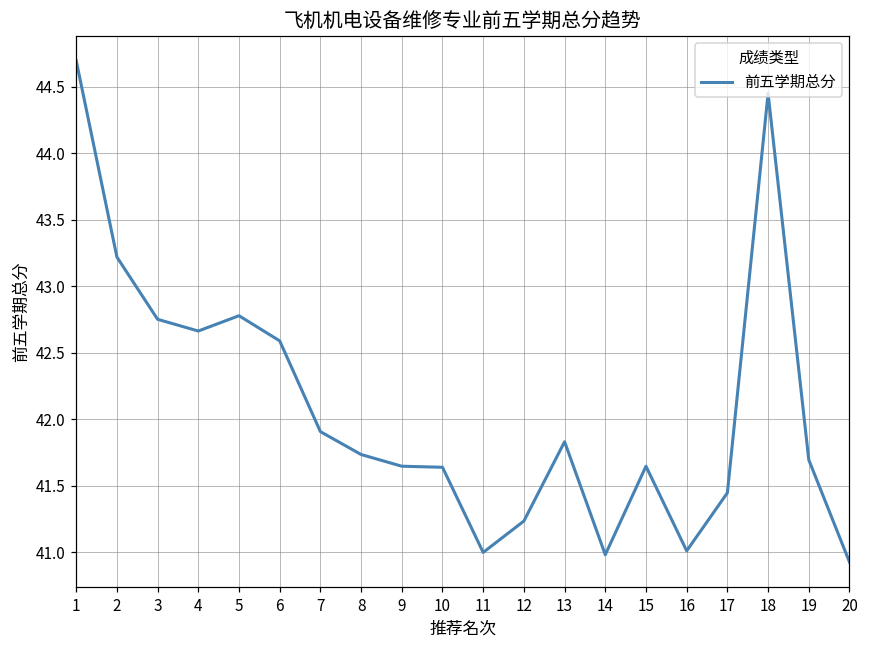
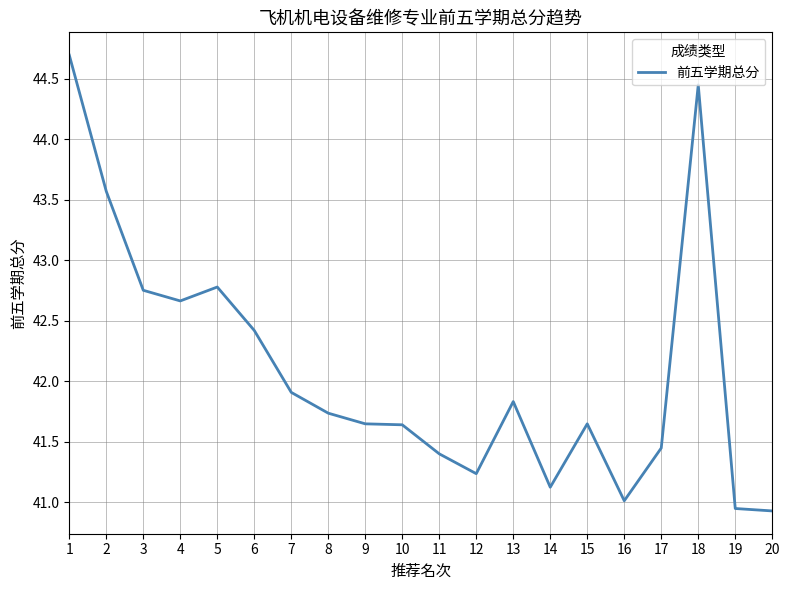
  {
    "1": 44.70,
-   "2": 43.22,
+   "2": 43.57,
    "3": 42.75,
    "4": 42.66,
    "5": 42.78,
-   "6": 42.59,
+   "6": 42.42,
    "7": 41.91,
    "8": 41.74,
    "9": 41.65,
    "10": 41.64,
-   "11": 41.0,
+   "11": 41.4,
    "12": 41.24,
    "13": 41.83,
-   "14": 40.98,
+   "14": 41.12,
    "15": 41.65,
    "16": 41.01,
    "17": 41.45,
-   "19": 41.70,
+   "19": 40.95,
    "20": 40.93
  }
